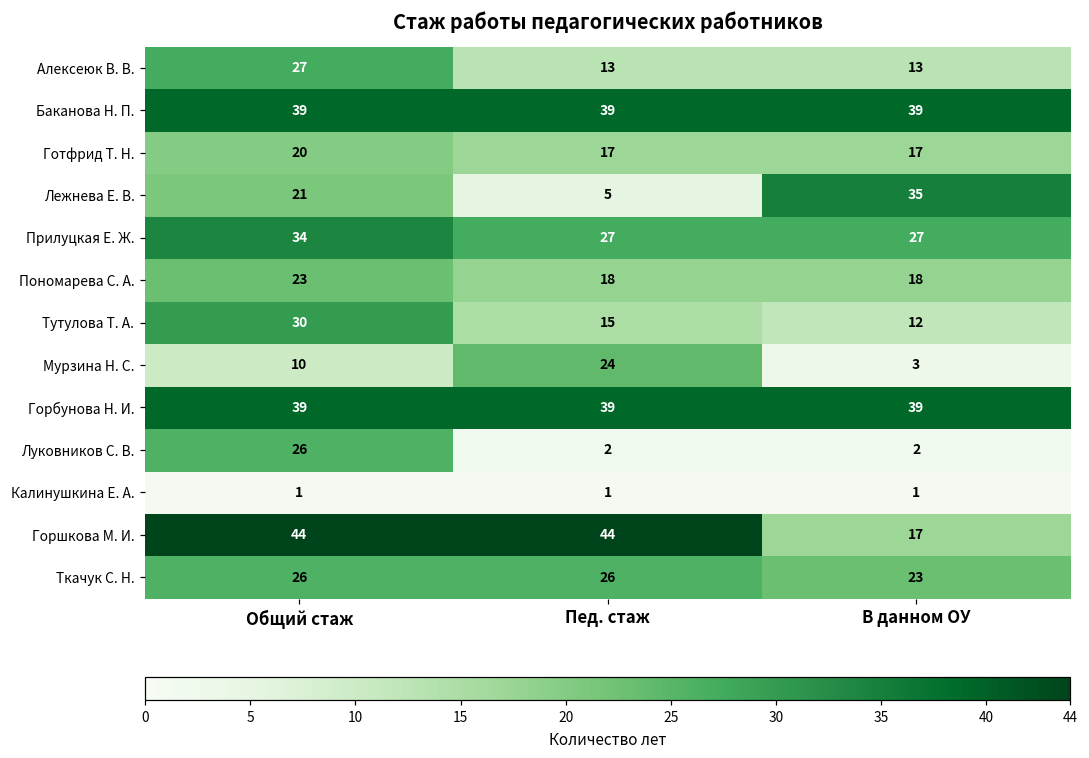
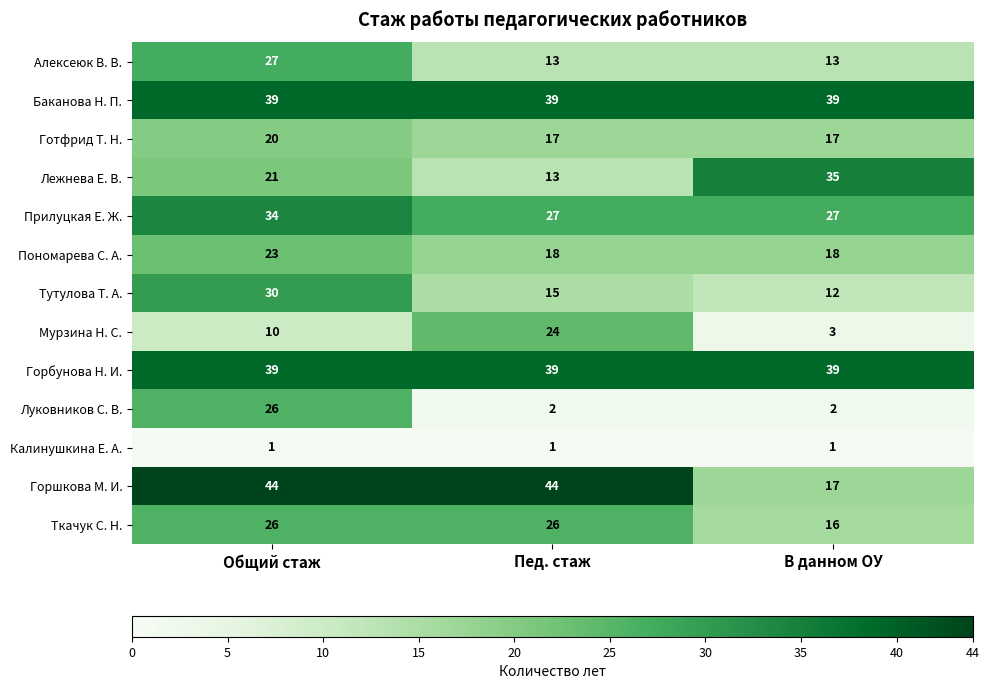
  {
    "Алексеюк В. В.": {
      "Общий стаж": 27,
      "Пед. стаж": 13,
      "В данном ОУ": 13
    },
    "Баканова Н. П.": {
      "Общий стаж": 39,
      "Пед. стаж": 39,
      "В данном ОУ": 39
    },
    "Готфрид Т. Н.": {
      "Общий стаж": 20,
      "Пед. стаж": 17,
      "В данном ОУ": 17
    },
    "Лежнева Е. В.": {
      "Общий стаж": 21,
-     "Пед. стаж": 5,
+     "Пед. стаж": 13,
      "В данном ОУ": 35
    },
    "Прилуцкая Е. Ж.": {
      "Общий стаж": 34,
      "Пед. стаж": 27,
      "В данном ОУ": 27
    },
    "Пономарева С. А.": {
      "Общий стаж": 23,
      "Пед. стаж": 18,
      "В данном ОУ": 18
    },
    "Тутулова Т. А.": {
      "Общий стаж": 30,
      "Пед. стаж": 15,
      "В данном ОУ": 12
    },
    "Мурзина Н. С.": {
      "Общий стаж": 10,
      "Пед. стаж": 24,
      "В данном ОУ": 3
    },
    "Горбунова Н. И.": {
      "Общий стаж": 39,
      "Пед. стаж": 39,
      "В данном ОУ": 39
    },
    "Луковников С. В.": {
      "Общий стаж": 26,
      "Пед. стаж": 2,
      "В данном ОУ": 2
    },
    "Калинушкина Е. А.": {
      "Общий стаж": 1,
      "Пед. стаж": 1,
      "В данном ОУ": 1
    },
    "Горшкова М. И.": {
      "Общий стаж": 44,
      "Пед. стаж": 44,
      "В данном ОУ": 17
    },
    "Ткачук С. Н.": {
      "Общий стаж": 26,
      "Пед. стаж": 26,
-     "В данном ОУ": 23
+     "В данном ОУ": 16
    }
  }
